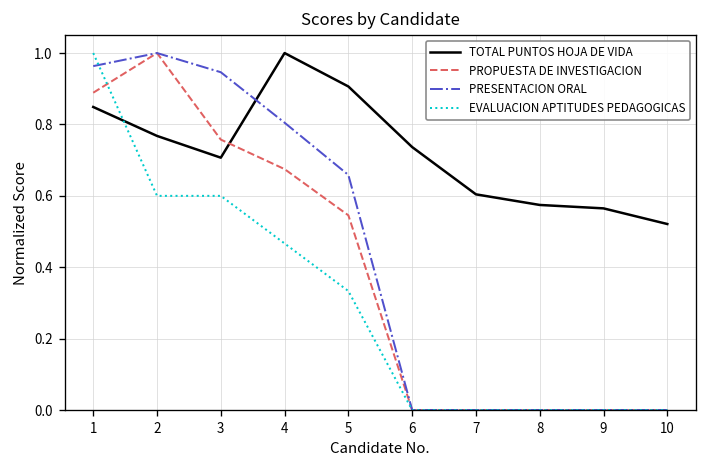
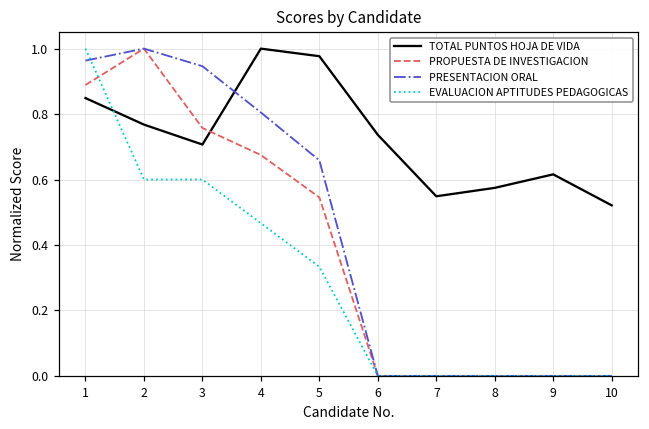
  {
    "TOTAL PUNTOS HOJA DE VIDA": {
      "1": 0.85,
      "2": 0.77,
      "3": 0.71,
      "4": 1.00,
-     "5": 0.91,
+     "5": 0.98,
      "6": 0.74,
-     "7": 0.60,
+     "7": 0.55,
      "8": 0.57,
-     "9": 0.56,
+     "9": 0.62,
      "10": 0.52
    },
    "PROPUESTA DE INVESTIGACION": {
      "1": 0.89,
      "3": 0.76,
      "4": 0.67,
      "5": 0.55
    },
    "PRESENTACION ORAL": {
      "1": 0.96,
      "3": 0.95,
      "4": 0.80,
      "5": 0.66
    },
    "EVALUACION APTITUDES PEDAGOGICAS": {
      "1": 1.00,
      "2": 0.60,
      "3": 0.60,
      "4": 0.47,
      "5": 0.33
    }
  }
